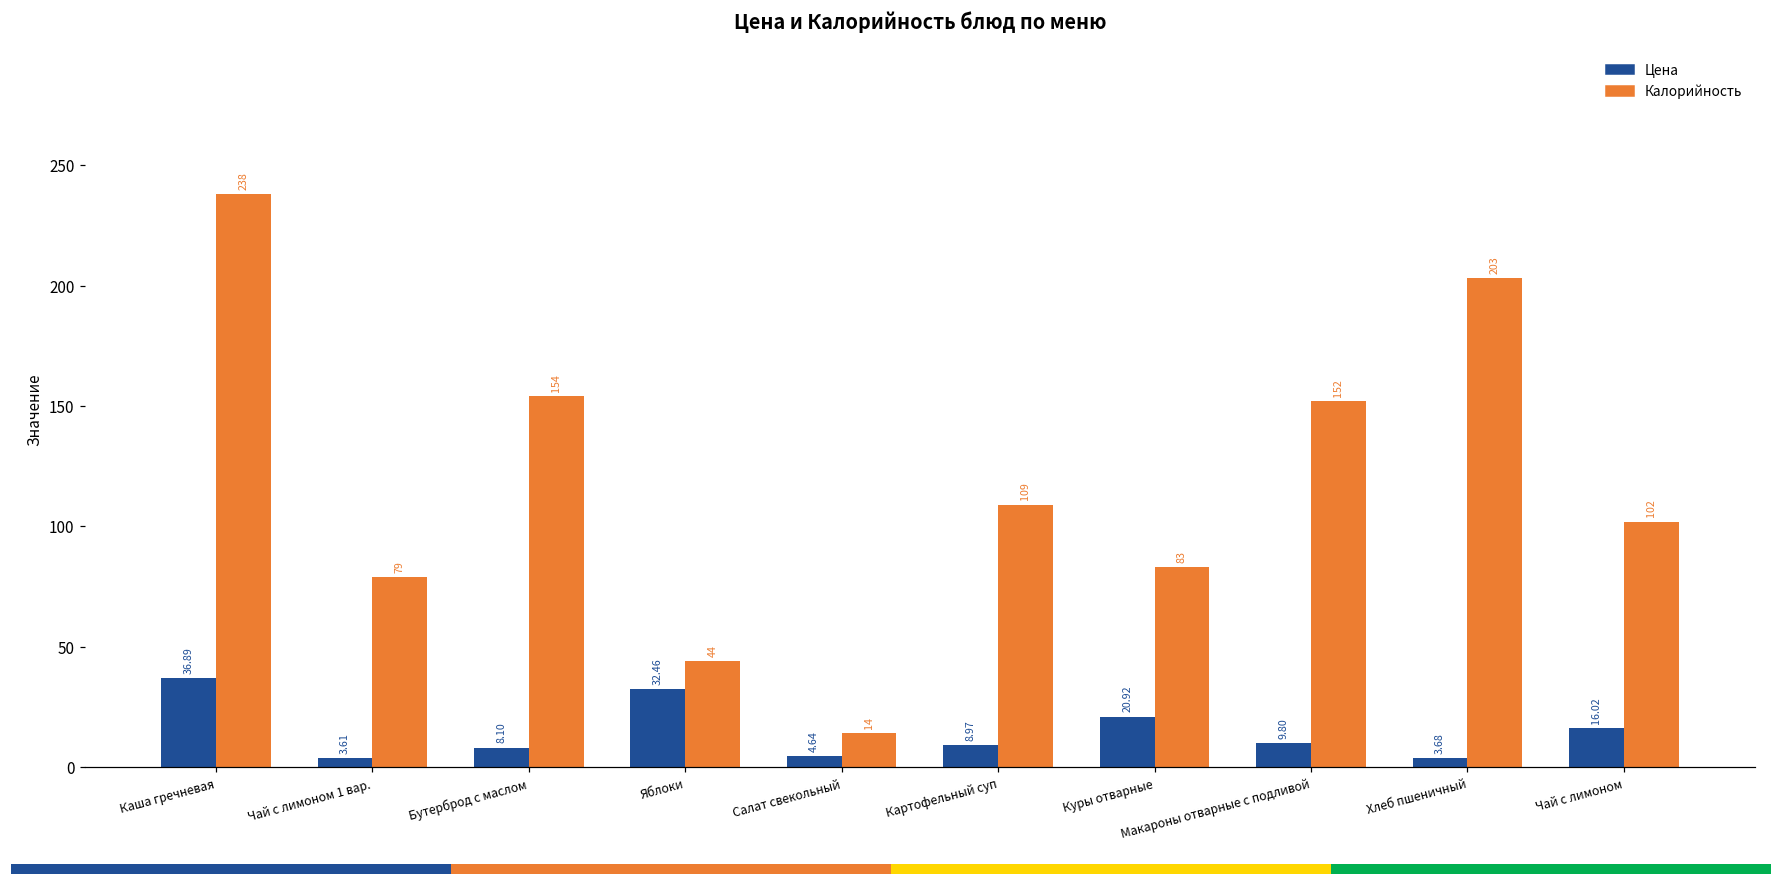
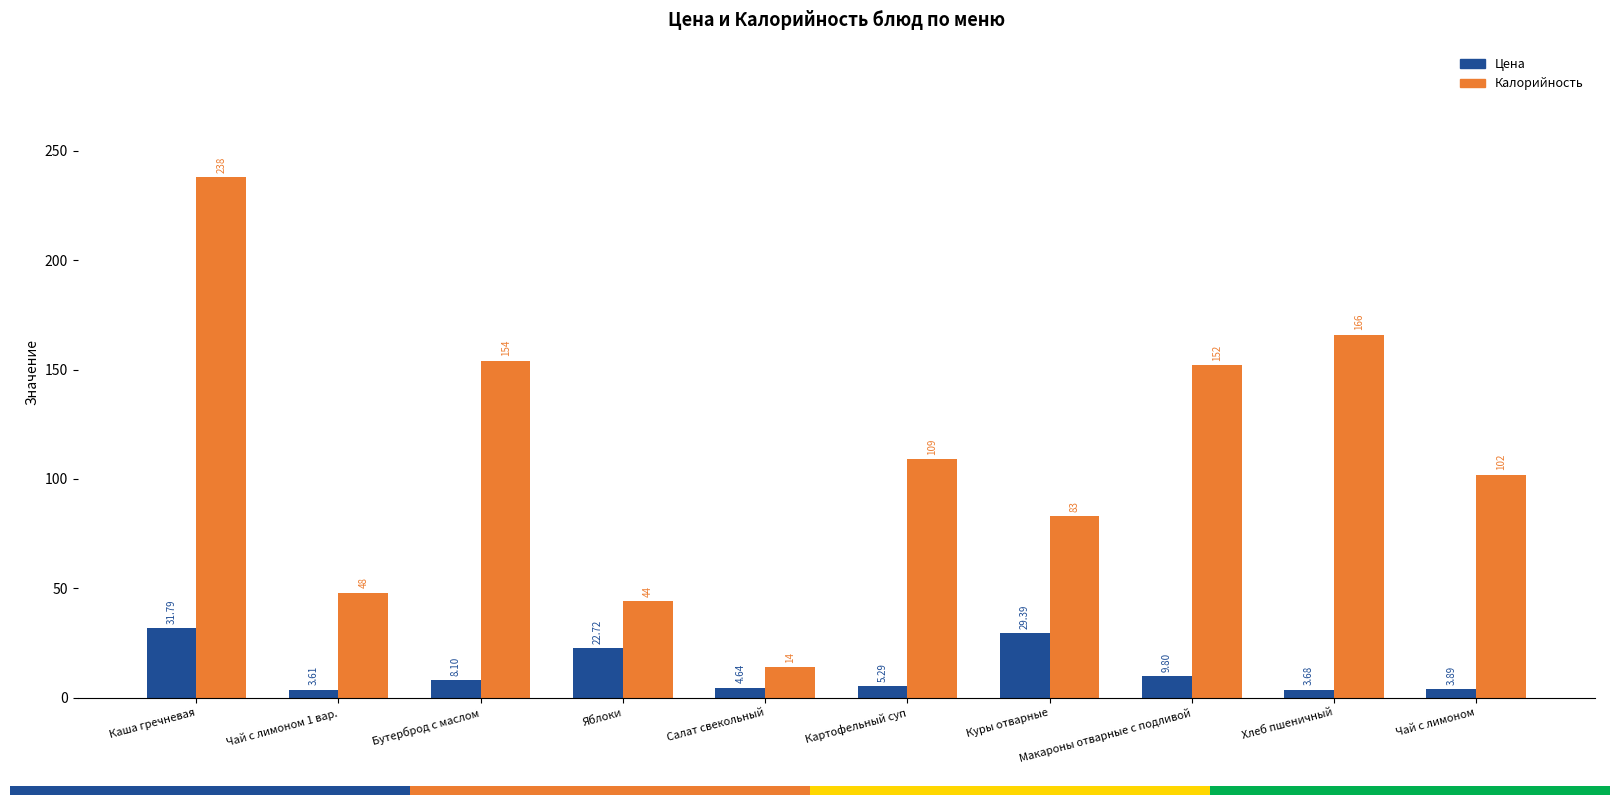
  {
    "Цена и Калорийность блюд по меню": {
      "Цена": {
-       "Каша гречневая": 36.89,
+       "Каша гречневая": 31.79,
        "Чай с лимоном 1 вар.": 3.61,
        "Бутерброд с маслом": 8.10,
-       "Яблоки": 32.46,
+       "Яблоки": 22.72,
        "Салат свекольный": 4.64,
-       "Картофельный суп": 8.97,
-       "Куры отварные": 20.92,
+       "Картофельный суп": 5.29,
+       "Куры отварные": 29.39,
        "Макароны отварные с подливой": 9.80,
        "Хлеб пшеничный": 3.68,
-       "Чай с лимоном": 16.02
+       "Чай с лимоном": 3.89
      },
      "Калорийность": {
        "Каша гречневая": 238,
-       "Чай с лимоном 1 вар.": 79,
+       "Чай с лимоном 1 вар.": 48,
        "Бутерброд с маслом": 154,
        "Яблоки": 44,
        "Салат свекольный": 14,
        "Картофельный суп": 109,
        "Куры отварные": 83,
        "Макароны отварные с подливой": 152,
-       "Хлеб пшеничный": 203,
+       "Хлеб пшеничный": 166,
        "Чай с лимоном": 102
      }
    }
  }
